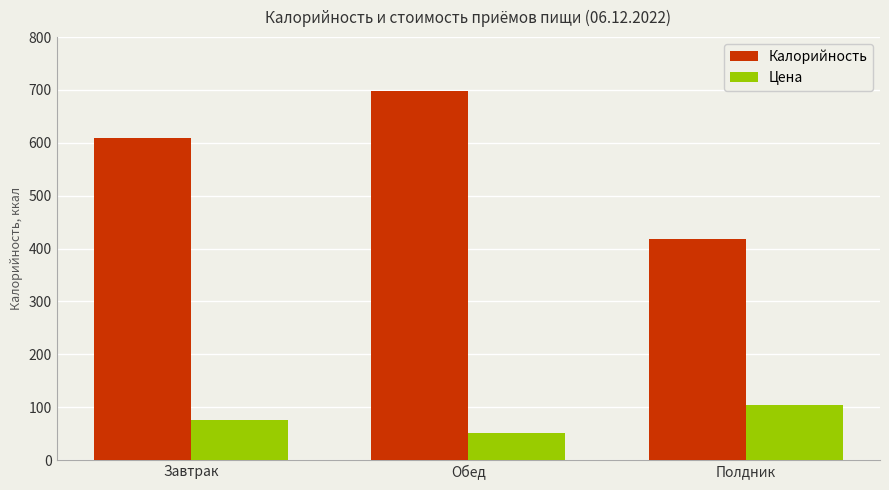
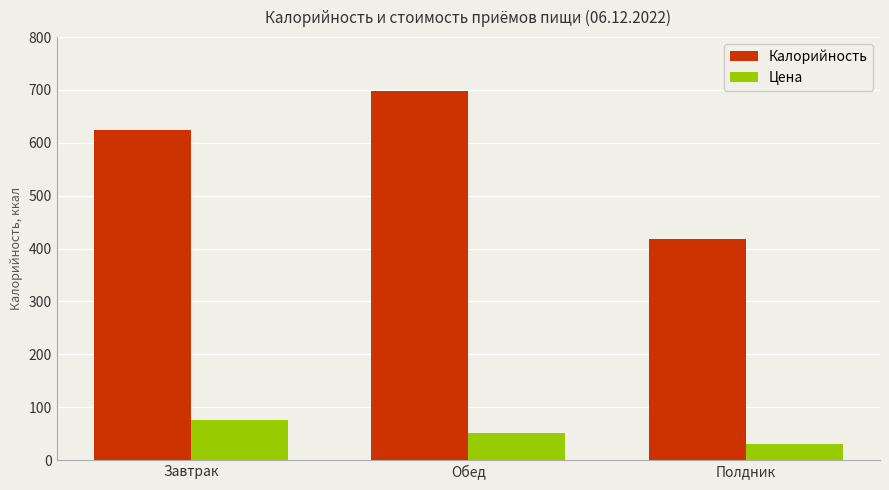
  {
    "Калорийность": {
-     "Завтрак": 610,
+     "Завтрак": 620,
      "Обед": 700,
      "Полдник": 420
    },
    "Цена": {
      "Завтрак": 70,
      "Обед": 50,
-     "Полдник": 100
+     "Полдник": 30
    }
  }
